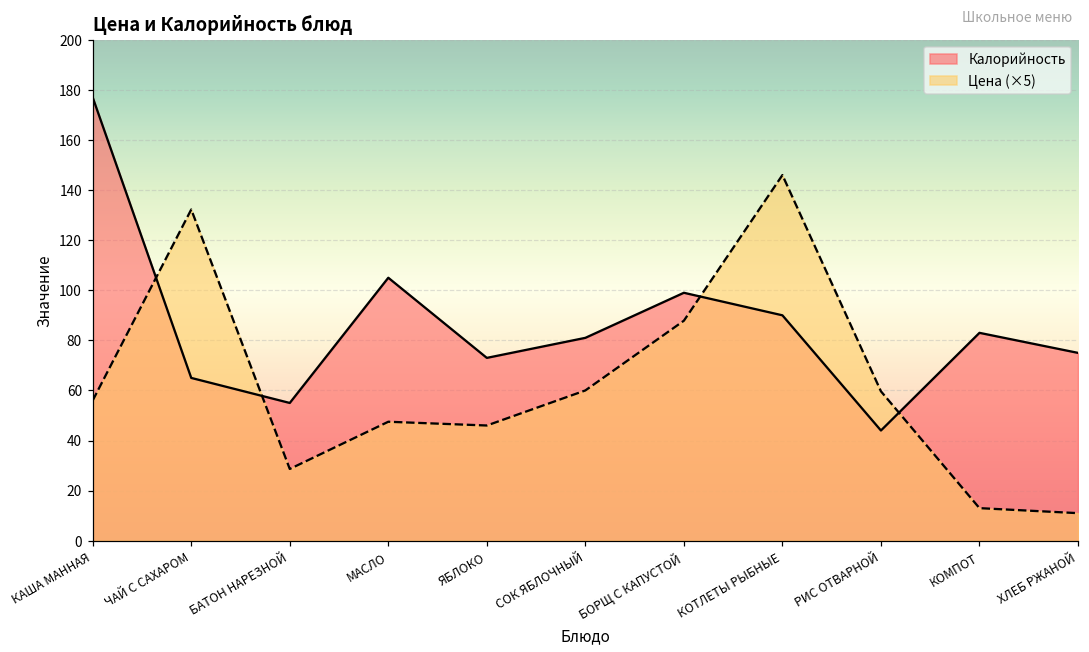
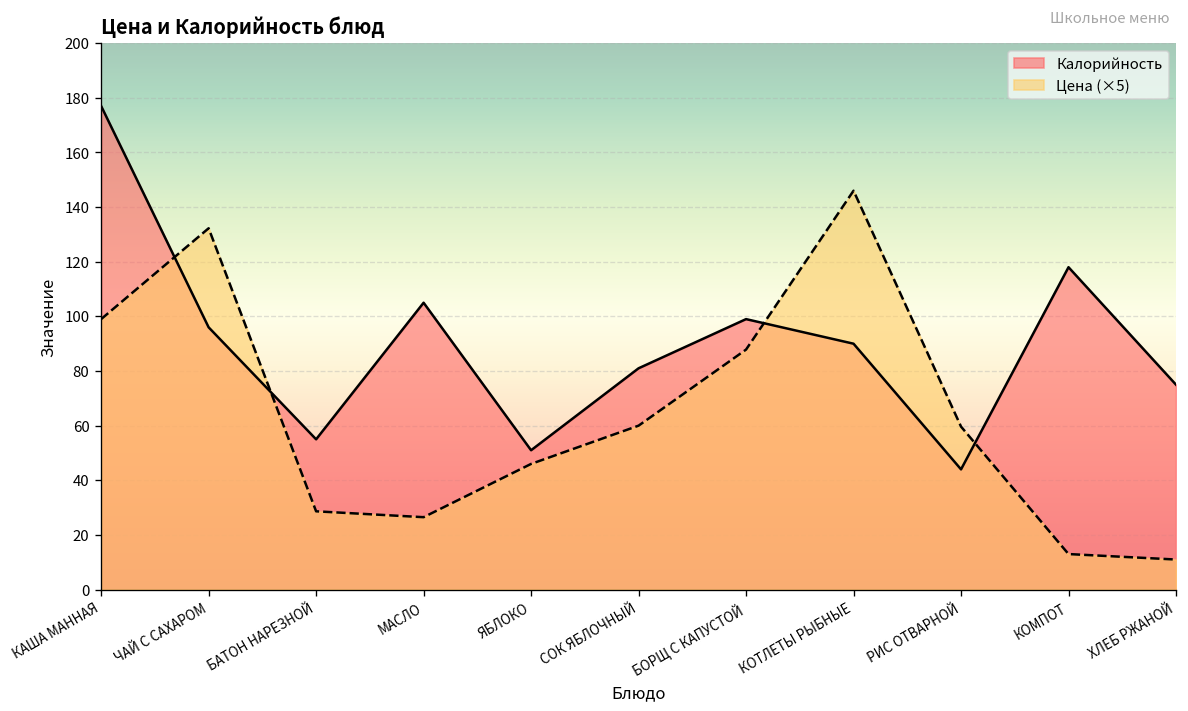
  {
    "Калорийность": {
      "КАША МАННАЯ": 177,
-     "ЧАЙ С САХАРОМ": 65,
+     "ЧАЙ С САХАРОМ": 96,
      "БАТОН НАРЕЗНОЙ": 55,
      "МАСЛО": 105,
-     "ЯБЛОКО": 73,
+     "ЯБЛОКО": 51,
      "СОК ЯБЛОЧНЫЙ": 81,
      "БОРЩ С КАПУСТОЙ": 99,
      "КОТЛЕТЫ РЫБНЫЕ": 90,
      "РИС ОТВАРНОЙ": 44,
-     "КОМПОТ": 83,
+     "КОМПОТ": 118,
      "ХЛЕБ РЖАНОЙ": 75
    },
    "Цена (×5)": {
-     "КАША МАННАЯ": 56,
+     "КАША МАННАЯ": 99,
      "ЧАЙ С САХАРОМ": 132,
      "БАТОН НАРЕЗНОЙ": 29,
-     "МАСЛО": 48,
+     "МАСЛО": 27,
      "ЯБЛОКО": 46,
      "СОК ЯБЛОЧНЫЙ": 60,
      "БОРЩ С КАПУСТОЙ": 88,
      "КОТЛЕТЫ РЫБНЫЕ": 146,
      "РИС ОТВАРНОЙ": 60,
      "КОМПОТ": 13,
      "ХЛЕБ РЖАНОЙ": 11
    }
  }
